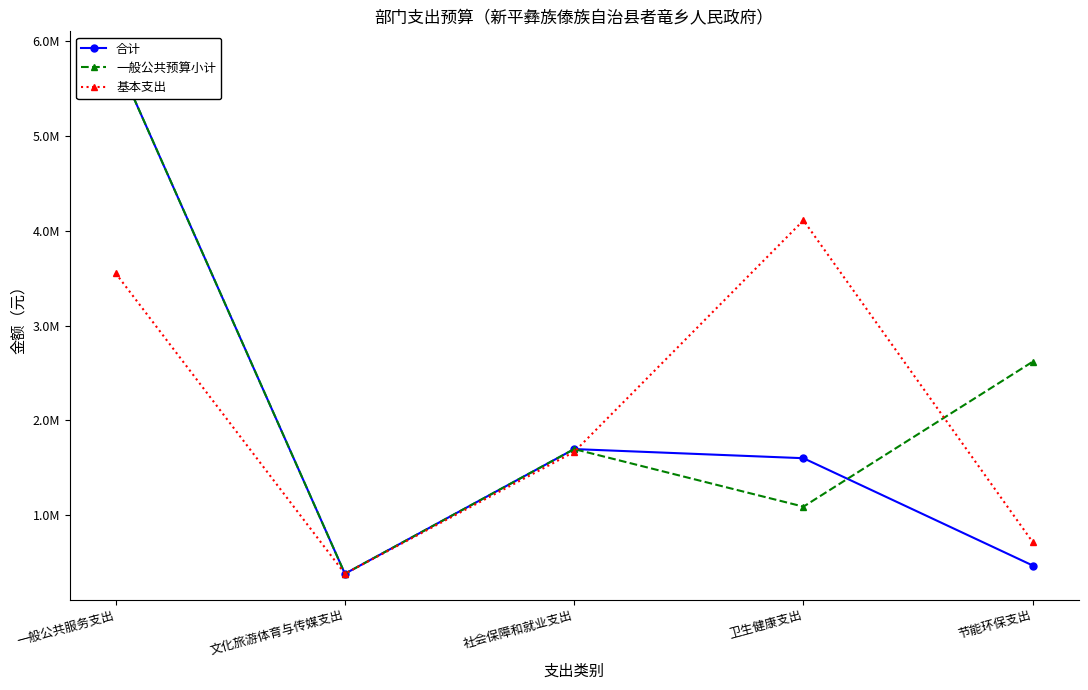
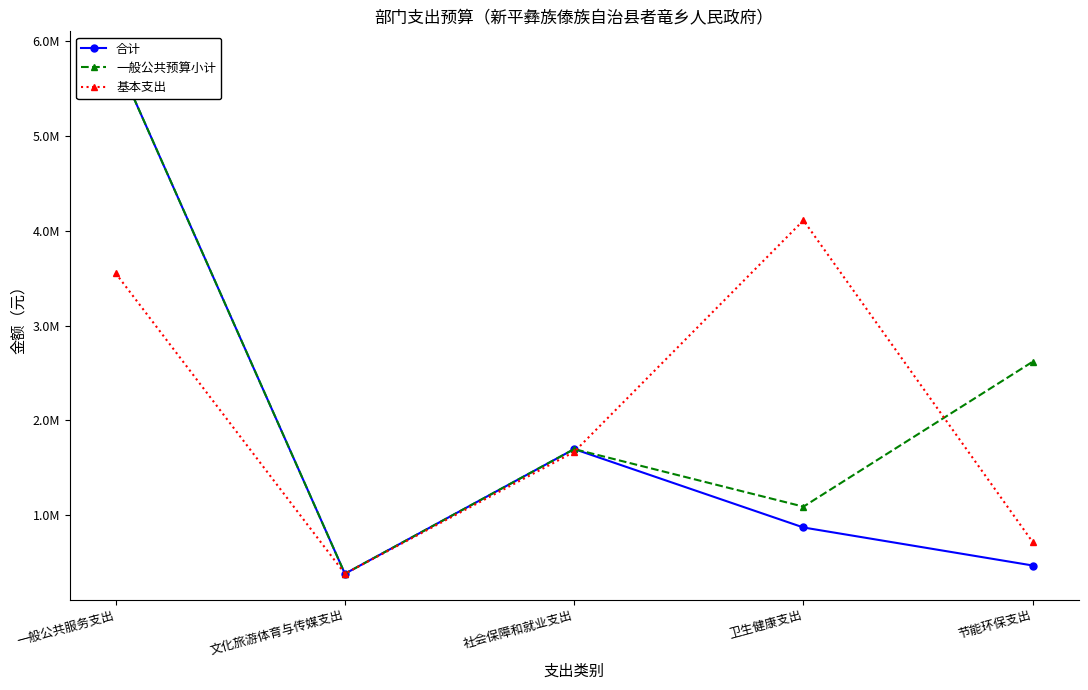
  {
    "合计": {
-     "卫生健康支出": 1600000,
+     "卫生健康支出": 900000,
      "节能环保支出": 500000
    },
    "一般公共预算小计": {
      "卫生健康支出": 1100000,
      "节能环保支出": 2600000
    },
    "基本支出": {
      "一般公共服务支出": 3600000,
      "社会保障和就业支出": 1700000,
      "卫生健康支出": 4100000,
      "节能环保支出": 700000
    }
  }
